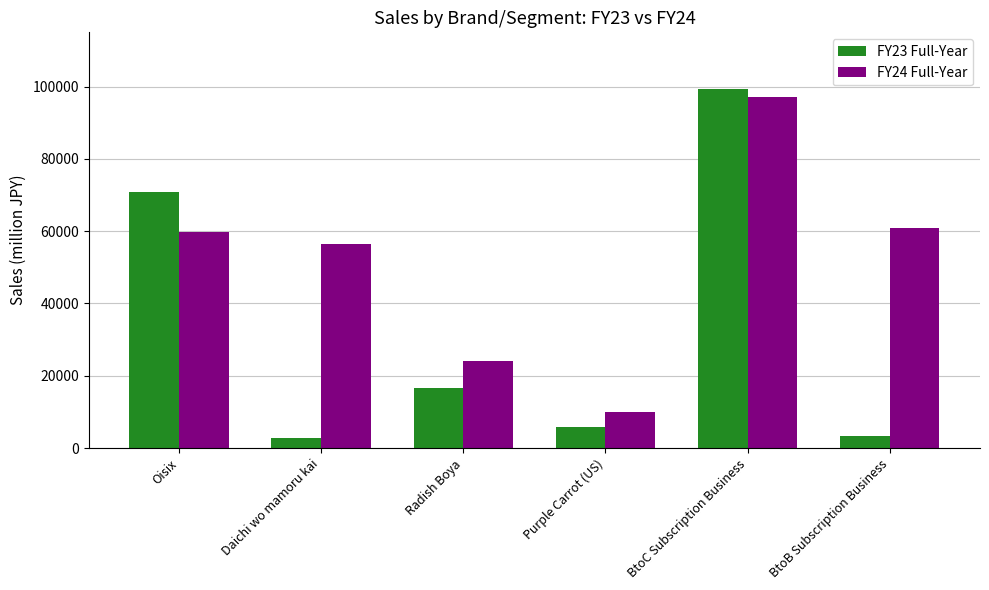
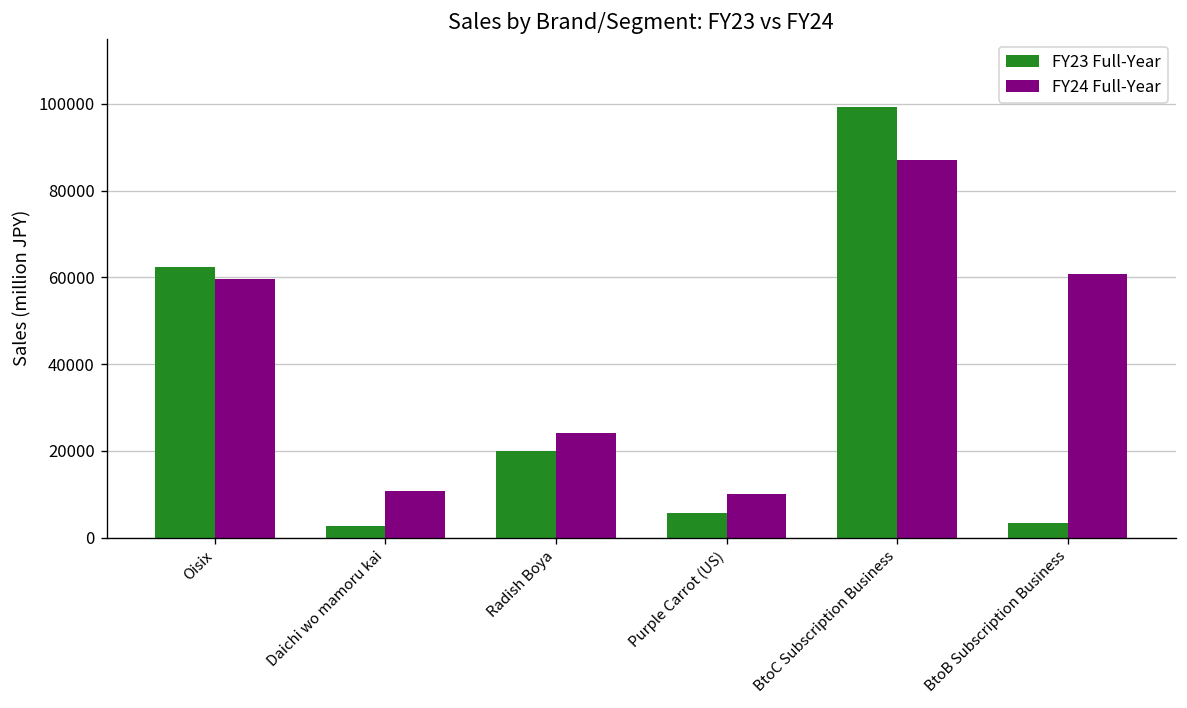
  {
    "FY23 Full-Year": {
-     "Oisix": 71000,
+     "Oisix": 62000,
      "Daichi wo mamoru kai": 3000,
-     "Radish Boya": 17000,
+     "Radish Boya": 20000,
      "Purple Carrot (US)": 6000,
      "BtoC Subscription Business": 99000,
      "BtoB Subscription Business": 3000
    },
    "FY24 Full-Year": {
      "Oisix": 60000,
-     "Daichi wo mamoru kai": 57000,
+     "Daichi wo mamoru kai": 11000,
      "Radish Boya": 24000,
      "Purple Carrot (US)": 10000,
-     "BtoC Subscription Business": 97000,
+     "BtoC Subscription Business": 87000,
      "BtoB Subscription Business": 61000
    }
  }
